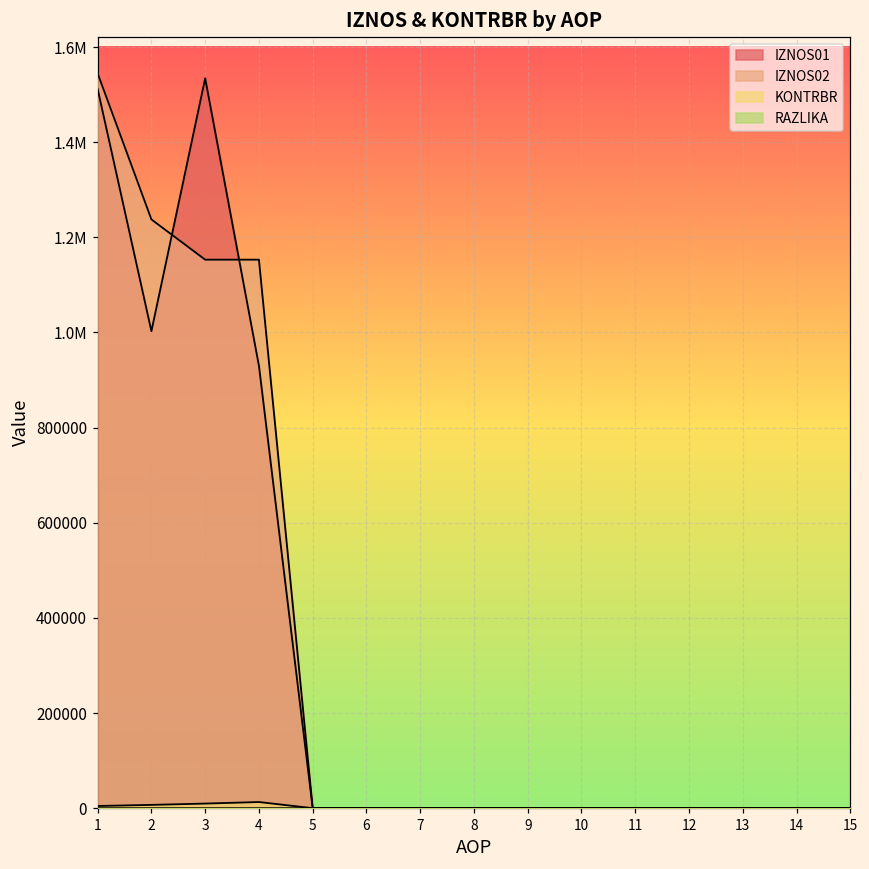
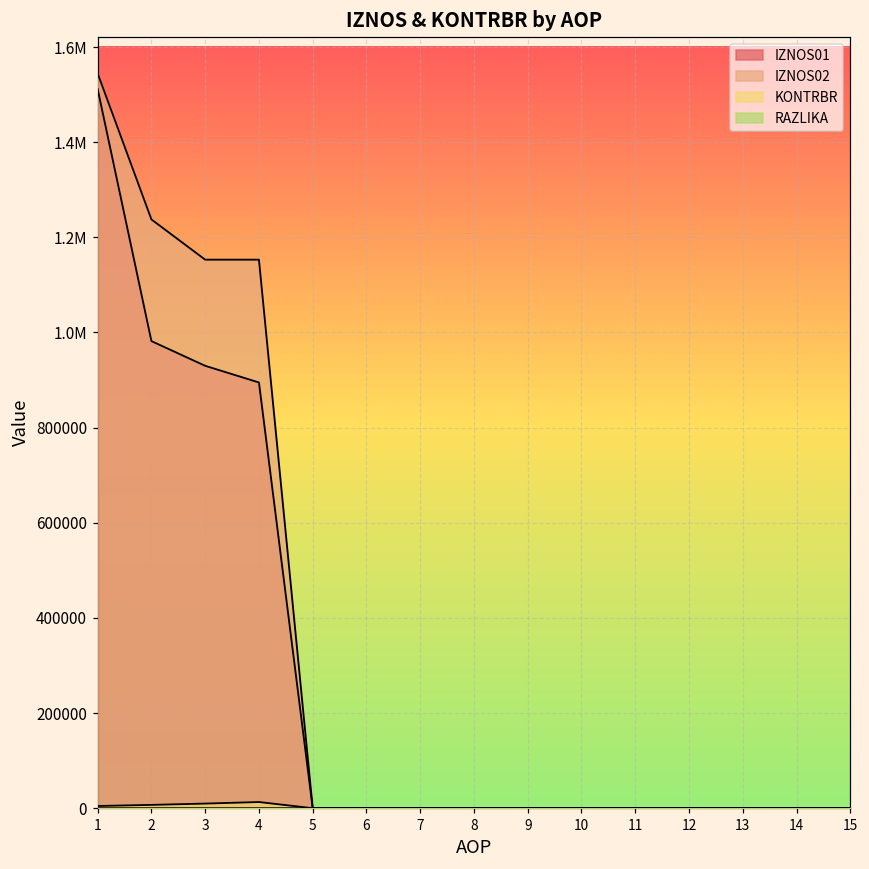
  {
    "IZNOS01": {
      "1": 1510000,
-     "2": 1000000,
-     "3": 1530000,
-     "4": 930000
+     "2": 980000,
+     "3": 930000,
+     "4": 890000
    },
    "RAZLIKA": {
      "2": 0,
      "3": 0,
      "4": 0
    }
  }
